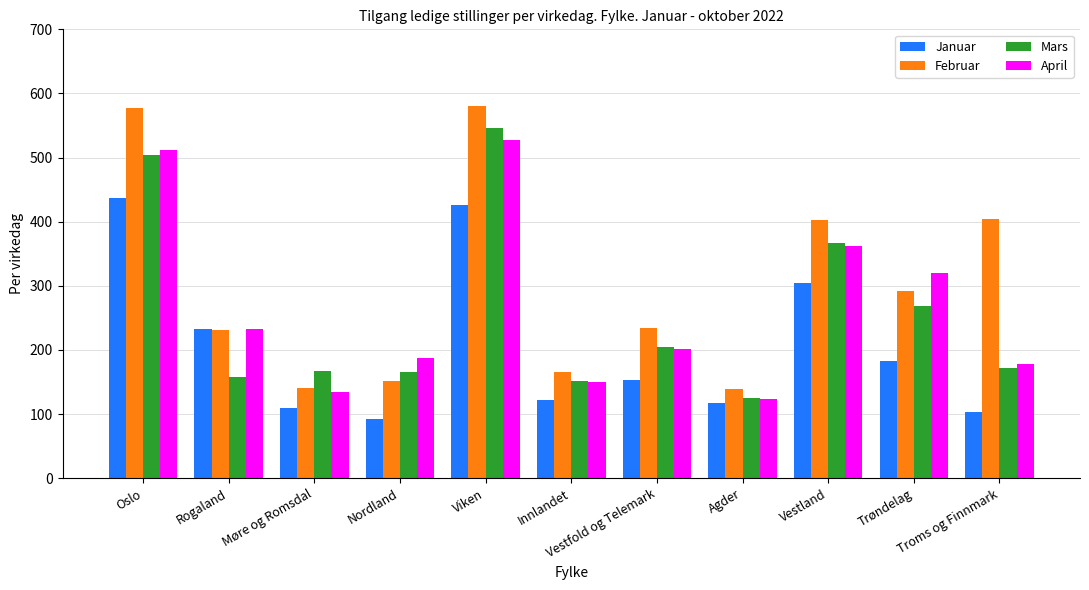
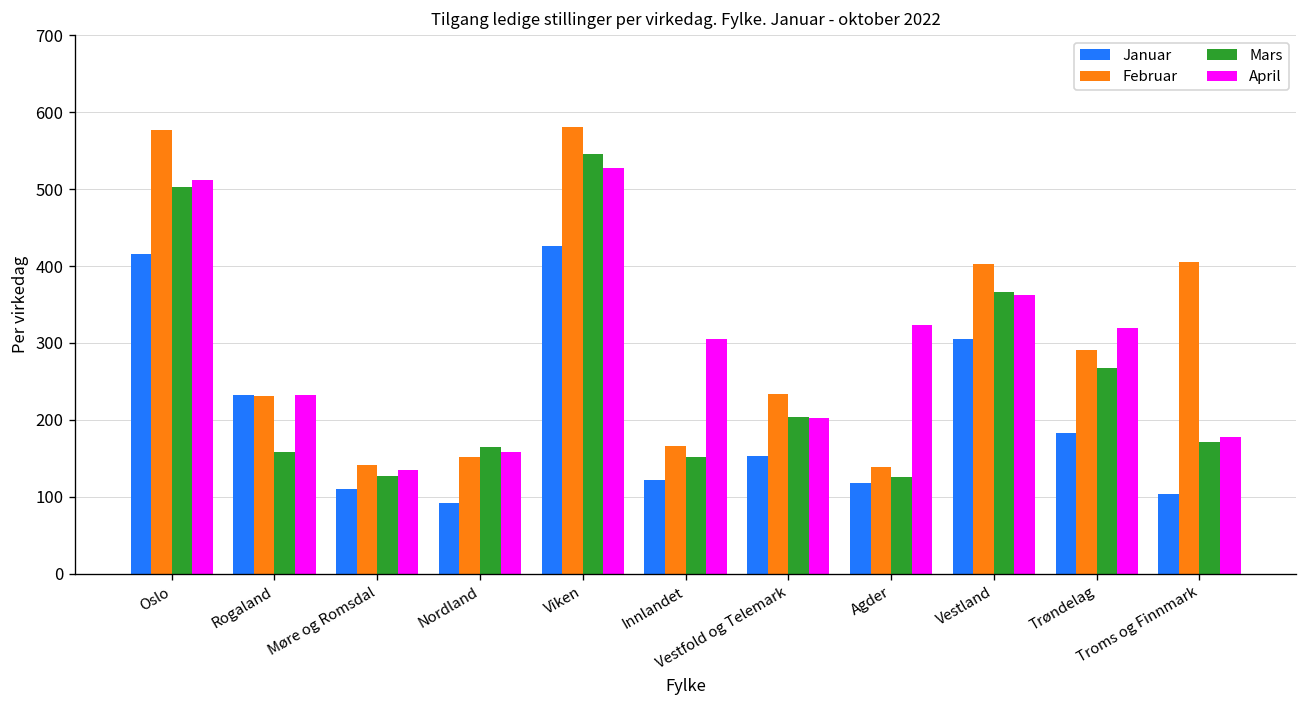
  {
    "Januar": {
-     "Oslo": 440,
+     "Oslo": 420,
      "Rogaland": 230,
      "Møre og Romsdal": 110,
      "Nordland": 90,
      "Viken": 430,
      "Innlandet": 120,
      "Vestfold og Telemark": 150,
      "Agder": 120,
      "Vestland": 300,
      "Trøndelag": 180,
      "Troms og Finnmark": 100
    },
    "Februar": {
      "Oslo": 580,
      "Rogaland": 230,
      "Møre og Romsdal": 140,
      "Nordland": 150,
      "Viken": 580,
      "Innlandet": 170,
      "Vestfold og Telemark": 230,
      "Agder": 140,
      "Vestland": 400,
      "Trøndelag": 290,
      "Troms og Finnmark": 400
    },
    "Mars": {
      "Oslo": 500,
      "Rogaland": 160,
-     "Møre og Romsdal": 170,
+     "Møre og Romsdal": 130,
      "Nordland": 170,
      "Viken": 550,
      "Innlandet": 150,
      "Vestfold og Telemark": 200,
      "Agder": 130,
      "Vestland": 370,
      "Trøndelag": 270,
      "Troms og Finnmark": 170
    },
    "April": {
      "Oslo": 510,
      "Rogaland": 230,
      "Møre og Romsdal": 130,
-     "Nordland": 190,
+     "Nordland": 160,
      "Viken": 530,
-     "Innlandet": 150,
+     "Innlandet": 310,
      "Vestfold og Telemark": 200,
-     "Agder": 120,
+     "Agder": 320,
      "Vestland": 360,
      "Trøndelag": 320,
      "Troms og Finnmark": 180
    }
  }
